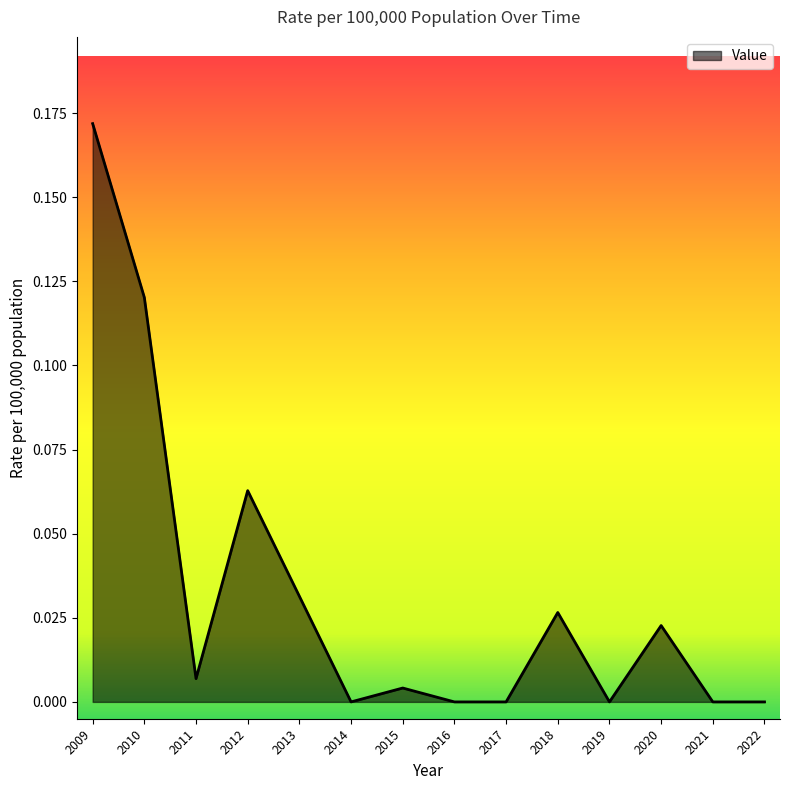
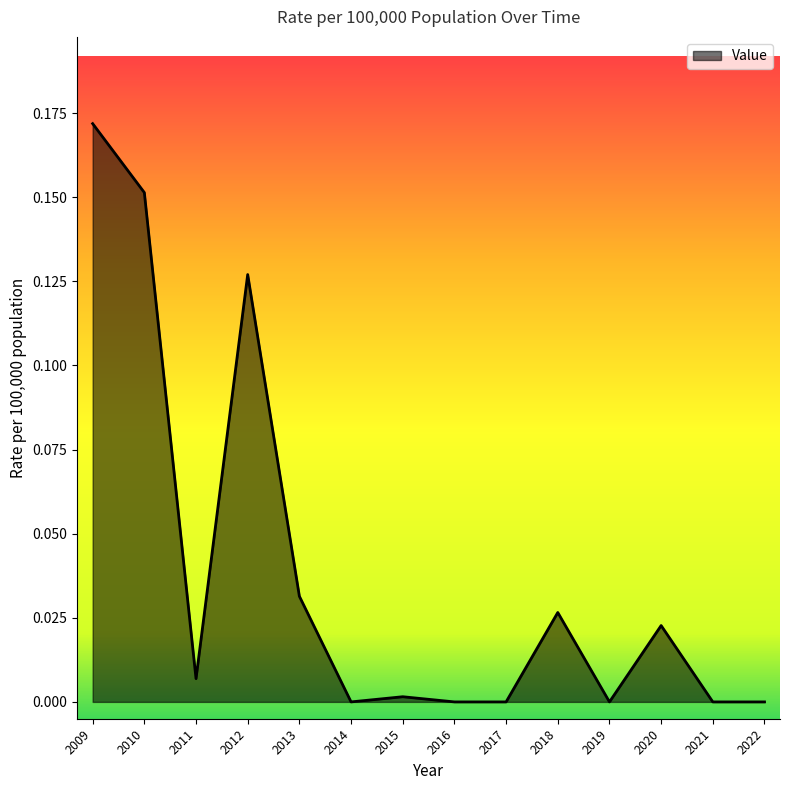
  {
    "2009": 0.172,
-   "2010": 0.120,
+   "2010": 0.151,
    "2011": 0.007,
-   "2012": 0.063,
+   "2012": 0.127,
    "2013": 0.031,
    "2014": 0.000,
-   "2015": 0.004,
+   "2015": 0.002,
    "2016": 0.000,
    "2017": 0.000,
    "2018": 0.027,
    "2019": 0.000,
    "2020": 0.023,
    "2021": 0.000,
    "2022": 0.000
  }
